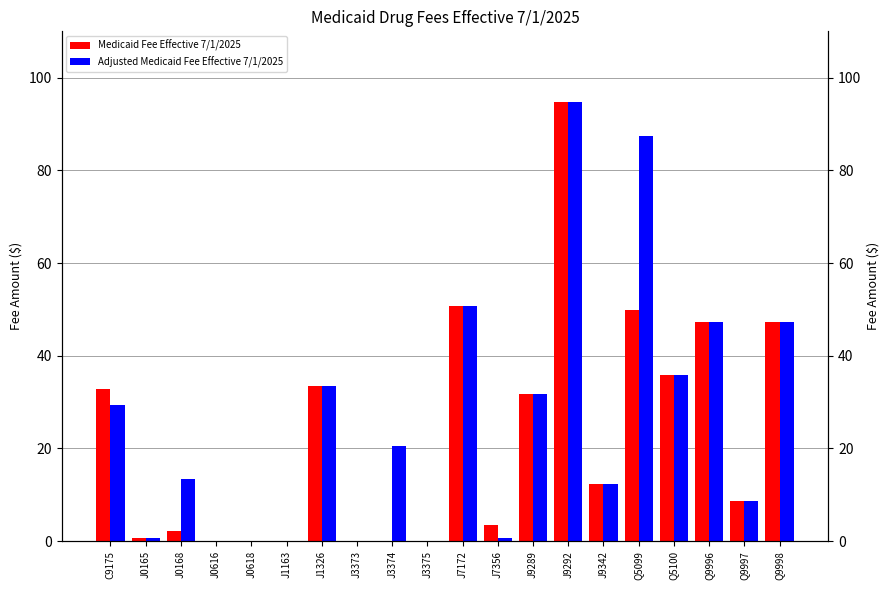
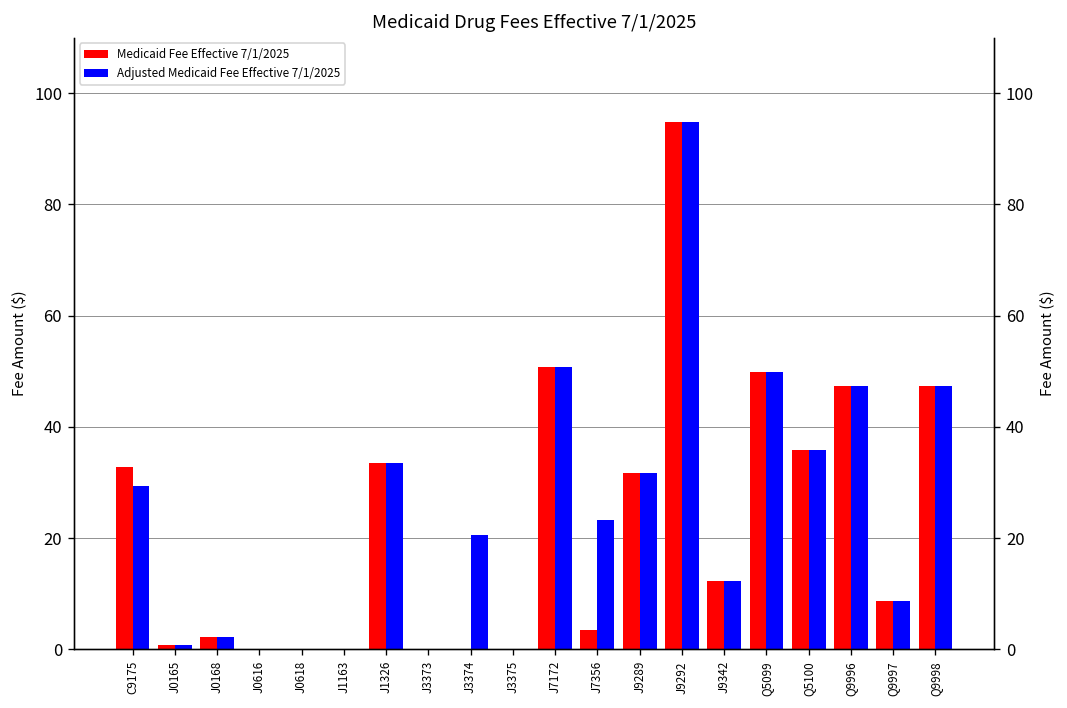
  {
    "Medicaid Fee Effective 7/1/2025": {
      "C9175": 33,
      "J0165": 1,
      "J0168": 2,
      "J1326": 34,
      "J7172": 51,
      "J7356": 4,
      "J9289": 32,
      "J9292": 95,
      "J9342": 12,
      "Q5099": 50,
      "Q5100": 36,
      "Q9996": 47,
      "Q9997": 9,
      "Q9998": 47
    },
    "Adjusted Medicaid Fee Effective 7/1/2025": {
      "C9175": 29,
      "J0165": 1,
-     "J0168": 13,
+     "J0168": 2,
      "J1326": 34,
      "J3374": 21,
      "J7172": 51,
-     "J7356": 1,
+     "J7356": 23,
      "J9289": 32,
      "J9292": 95,
      "J9342": 12,
-     "Q5099": 87,
+     "Q5099": 50,
      "Q5100": 36,
      "Q9996": 47,
      "Q9997": 9,
      "Q9998": 47
    }
  }
